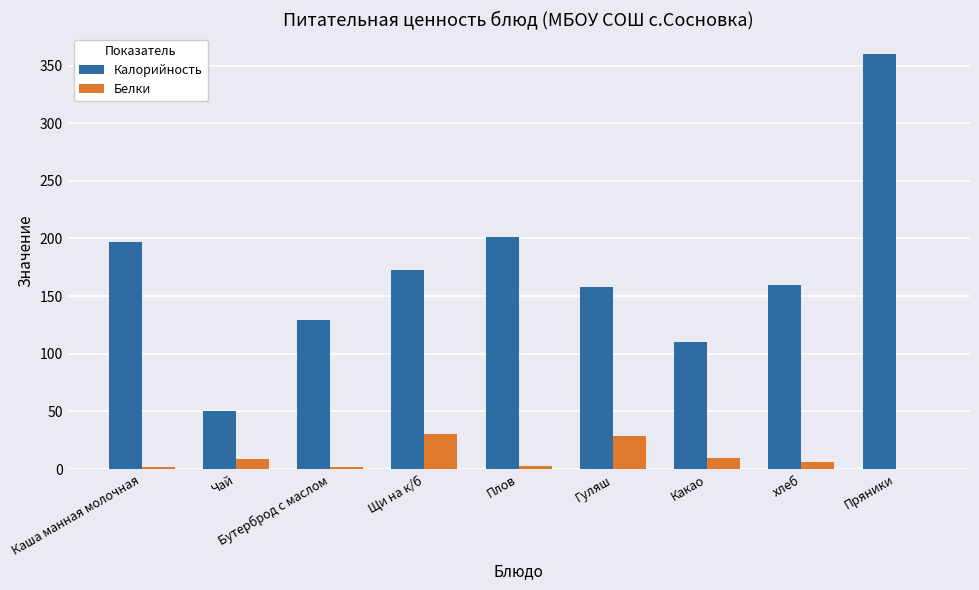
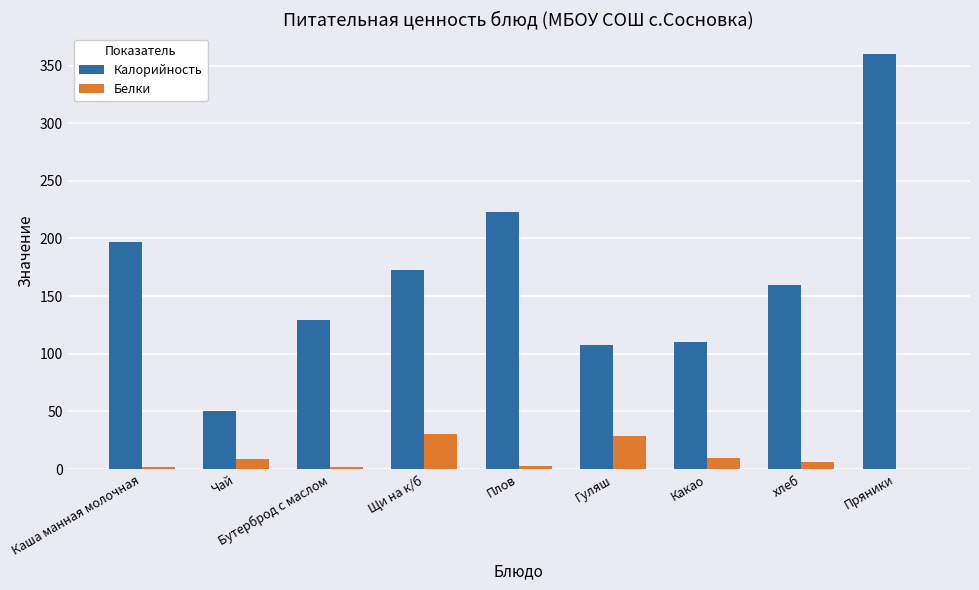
  {
    "Калорийность": {
      "Каша манная молочная": 197,
      "Чай": 50,
      "Бутерброд с маслом": 129,
      "Щи на к/б": 173,
-     "Плов": 201,
-     "Гуляш": 158,
+     "Плов": 223,
+     "Гуляш": 108,
      "Какао": 110,
      "хлеб": 160,
      "Пряники": 360
    },
    "Белки": {
      "Чай": 9,
      "Щи на к/б": 30,
      "Плов": 3,
      "Гуляш": 29,
      "Какао": 10,
      "хлеб": 6,
      "Пряники": 0
    }
  }
